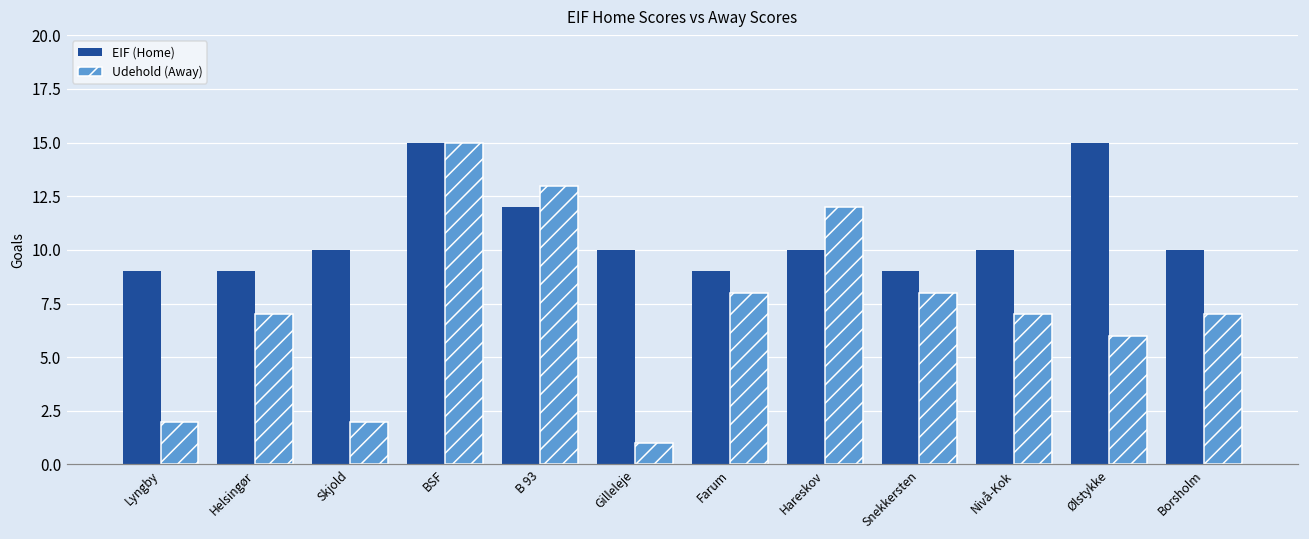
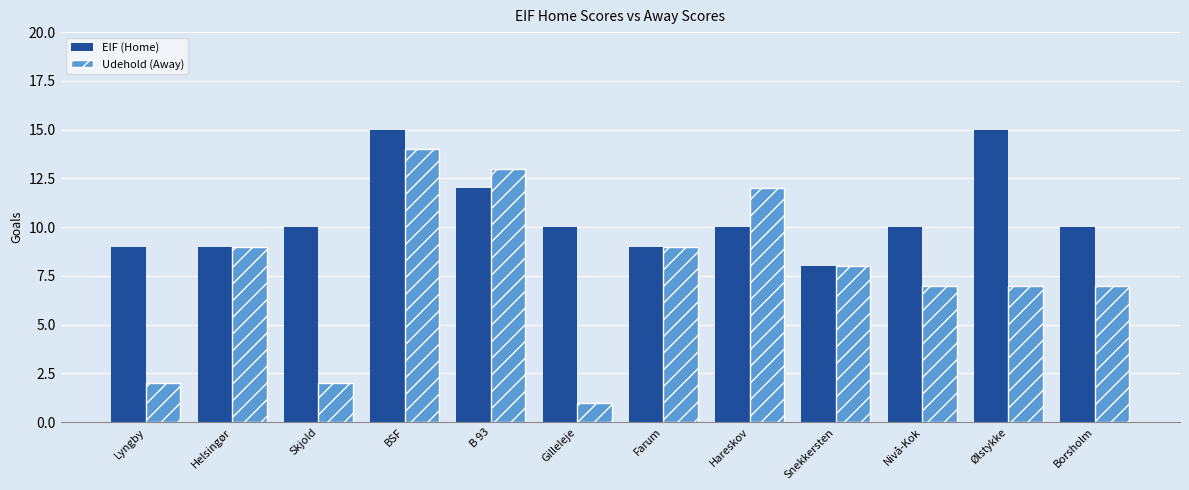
  {
    "EIF (Home)": {
      "Lyngby": 9,
      "Helsingør": 9,
      "Skjold": 10,
      "BSF": 15,
      "B 93": 12,
      "Gilleleje": 10,
      "Farum": 9,
      "Hareskov": 10,
-     "Snekkersten": 9,
+     "Snekkersten": 8,
      "Nivå-Kok": 10,
      "Ølstykke": 15,
      "Borsholm": 10
    },
    "Udehold (Away)": {
      "Lyngby": 2,
-     "Helsingør": 7,
+     "Helsingør": 9,
      "Skjold": 2,
-     "BSF": 15,
+     "BSF": 14,
      "B 93": 13,
      "Gilleleje": 1,
-     "Farum": 8,
+     "Farum": 9,
      "Hareskov": 12,
      "Snekkersten": 8,
      "Nivå-Kok": 7,
-     "Ølstykke": 6,
+     "Ølstykke": 7,
      "Borsholm": 7
    }
  }
